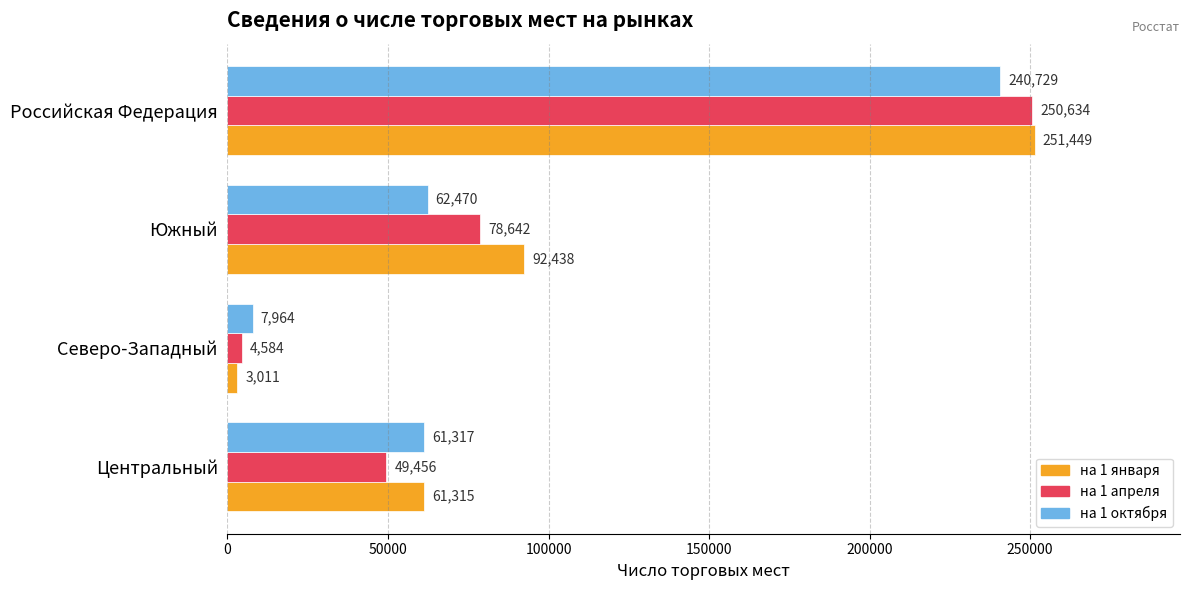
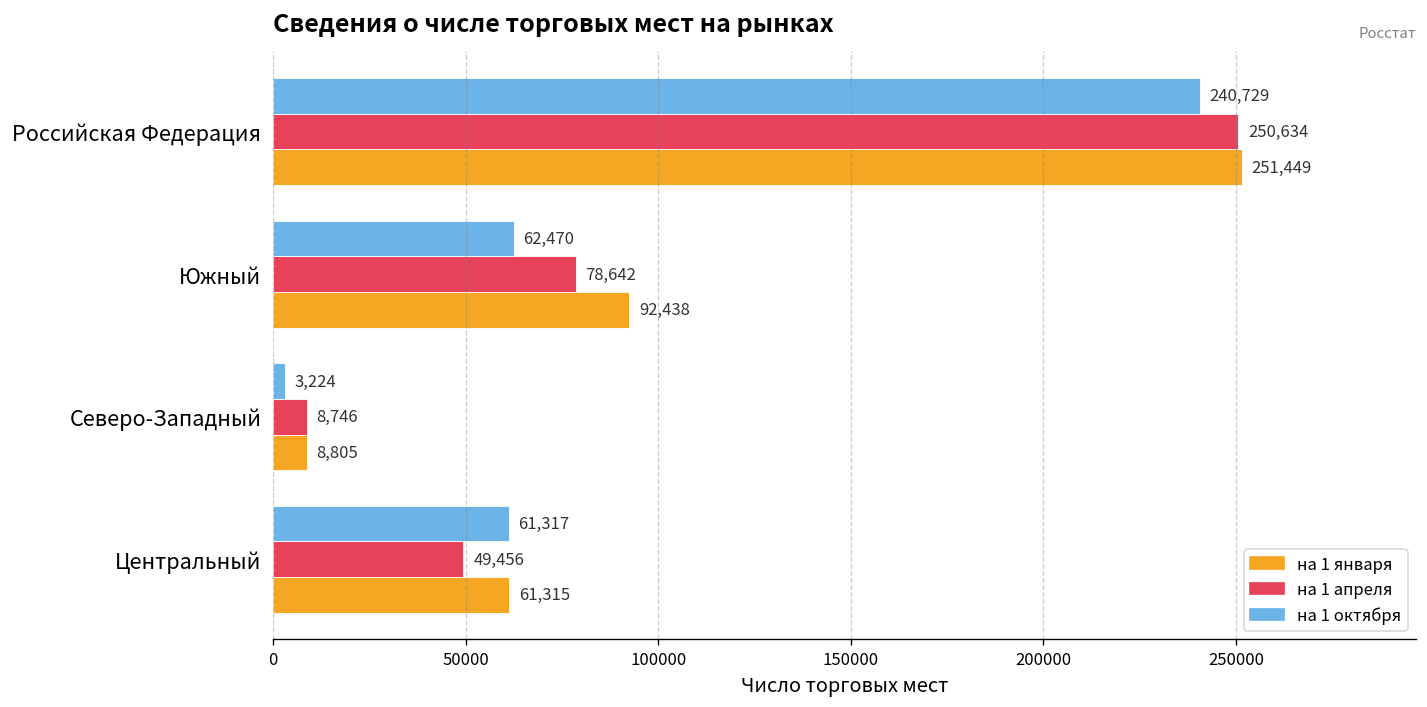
  {
    "на 1 января": {
      "Российская Федерация": "251,449",
      "Южный": "92,438",
-     "Северо-Западный": "3,011",
+     "Северо-Западный": "8,805",
      "Центральный": "61,315"
    },
    "на 1 апреля": {
      "Российская Федерация": "250,634",
      "Южный": "78,642",
-     "Северо-Западный": "4,584",
+     "Северо-Западный": "8,746",
      "Центральный": "49,456"
    },
    "на 1 октября": {
      "Российская Федерация": "240,729",
      "Южный": "62,470",
-     "Северо-Западный": "7,964",
+     "Северо-Западный": "3,224",
      "Центральный": "61,317"
    }
  }
